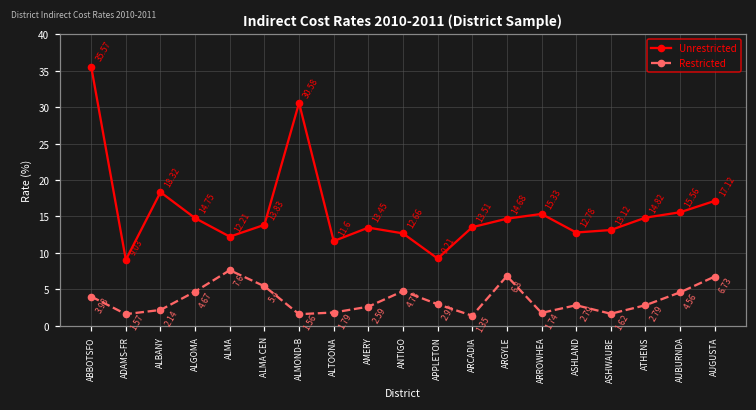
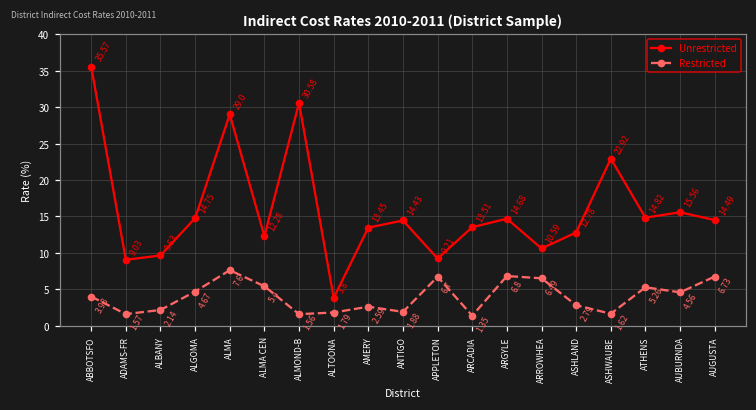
  {
    "Unrestricted": {
      "ABBOTSFO": 35.57,
      "ADAMS-FR": 9.03,
-     "ALBANY": 18.32,
+     "ALBANY": 9.63,
      "ALGOMA": 14.75,
-     "ALMA": 12.21,
-     "ALMA CEN": 13.83,
+     "ALMA": 29.0,
+     "ALMA CEN": 12.28,
      "ALMOND-B": 30.58,
-     "ALTOONA": 11.6,
+     "ALTOONA": 3.8,
      "AMERY": 13.45,
-     "ANTIGO": 12.66,
+     "ANTIGO": 14.43,
      "APPLETON": 9.21,
      "ARCADIA": 13.51,
      "ARGYLE": 14.68,
-     "ARROWHEA": 15.33,
+     "ARROWHEA": 10.59,
      "ASHLAND": 12.78,
-     "ASHWAUBE": 13.12,
+     "ASHWAUBE": 22.92,
      "ATHENS": 14.82,
      "AUBURNDA": 15.56,
-     "AUGUSTA": 17.12
+     "AUGUSTA": 14.49
    },
    "Restricted": {
      "ABBOTSFO": 3.98,
      "ADAMS-FR": 1.57,
      "ALBANY": 2.14,
      "ALGOMA": 4.67,
      "ALMA": 7.6,
      "ALMA CEN": 5.4,
      "ALMOND-B": 1.56,
      "ALTOONA": 1.79,
      "AMERY": 2.59,
-     "ANTIGO": 4.73,
-     "APPLETON": 2.93,
+     "ANTIGO": 1.88,
+     "APPLETON": 6.7,
      "ARCADIA": 1.35,
      "ARGYLE": 6.8,
-     "ARROWHEA": 1.74,
+     "ARROWHEA": 6.49,
      "ASHLAND": 2.79,
      "ASHWAUBE": 1.62,
-     "ATHENS": 2.79,
+     "ATHENS": 5.26,
      "AUBURNDA": 4.56,
      "AUGUSTA": 6.73
    }
  }
